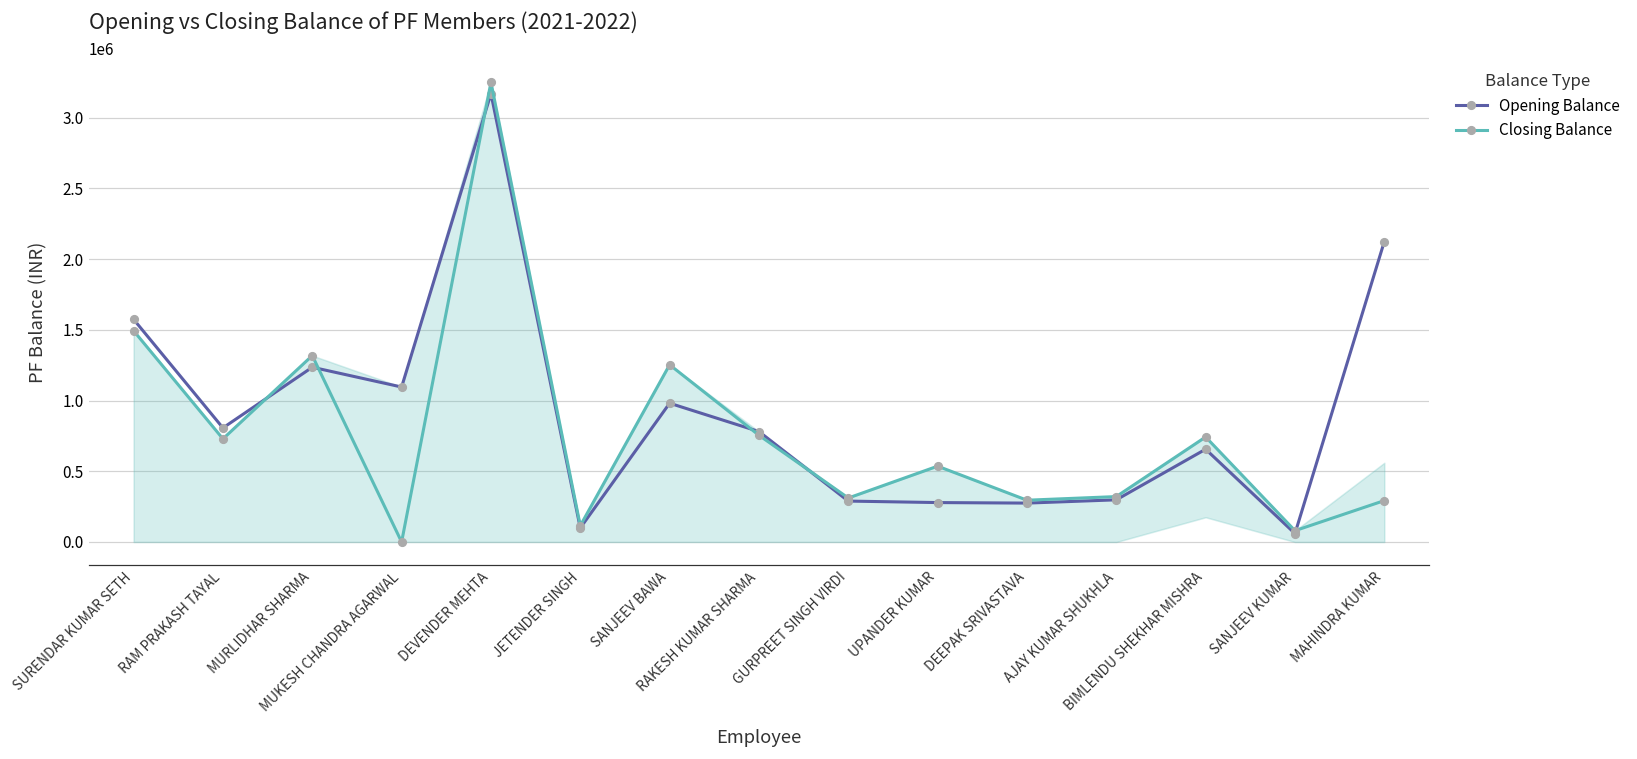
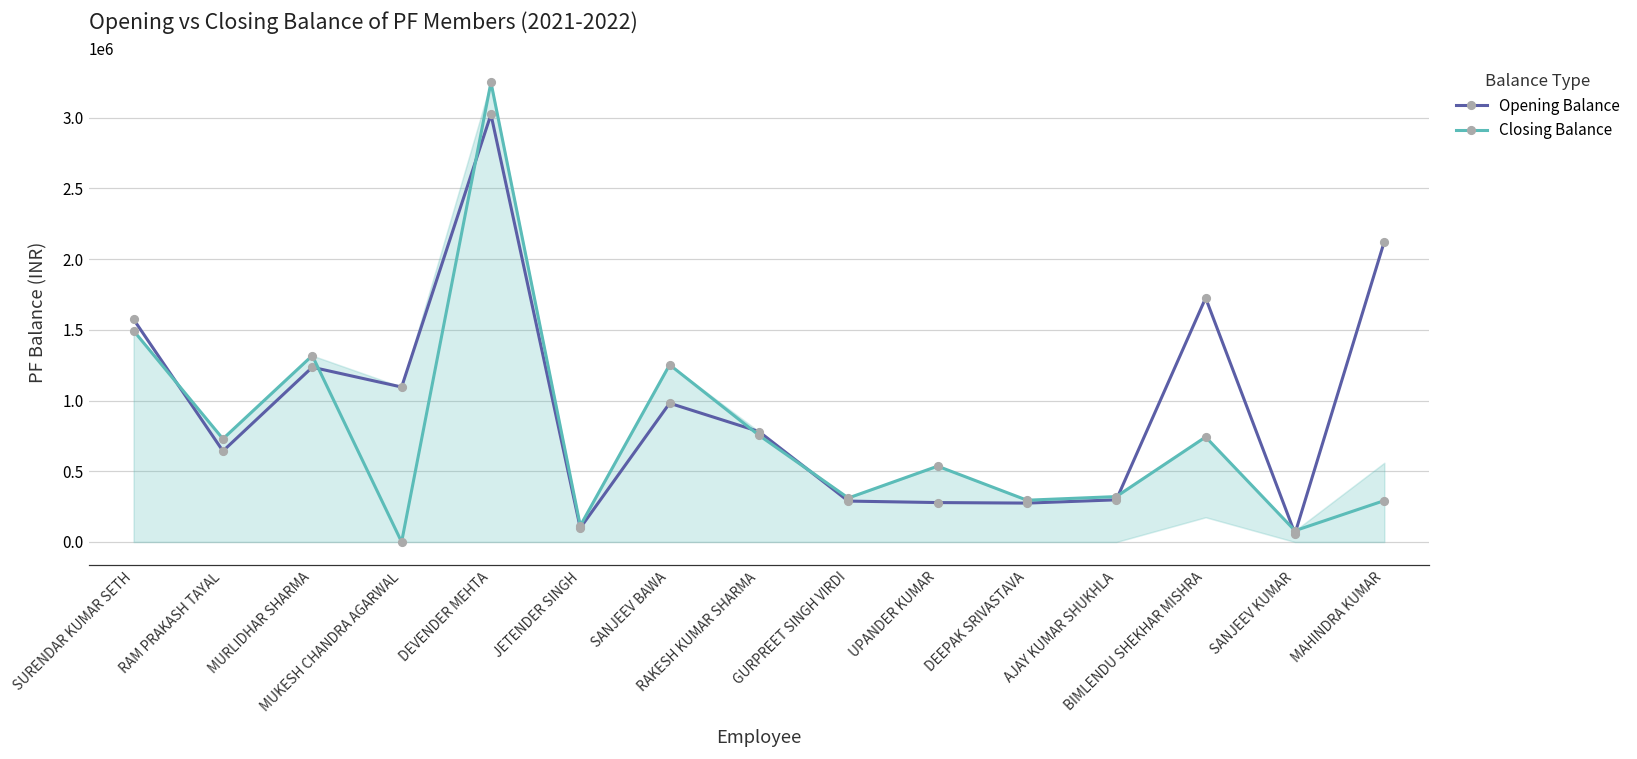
  {
    "Opening Balance": {
      "SURENDAR KUMAR SETH": 1570000,
-     "RAM PRAKASH TAYAL": 810000,
+     "RAM PRAKASH TAYAL": 640000,
      "MURLIDHAR SHARMA": 1240000,
-     "DEVENDER MEHTA": 3170000,
+     "DEVENDER MEHTA": 3020000,
      "SANJEEV BAWA": 980000,
      "GURPREET SINGH VIRDI": 290000,
      "UPANDER KUMAR": 280000,
      "DEEPAK SRIVASTAVA": 280000,
      "AJAY KUMAR SHUKHLA": 300000,
-     "BIMLENDU SHEKHAR MISHRA": 660000,
+     "BIMLENDU SHEKHAR MISHRA": 1730000,
      "SANJEEV KUMAR": 60000,
      "MAHINDRA KUMAR": 2120000
    }
  }
